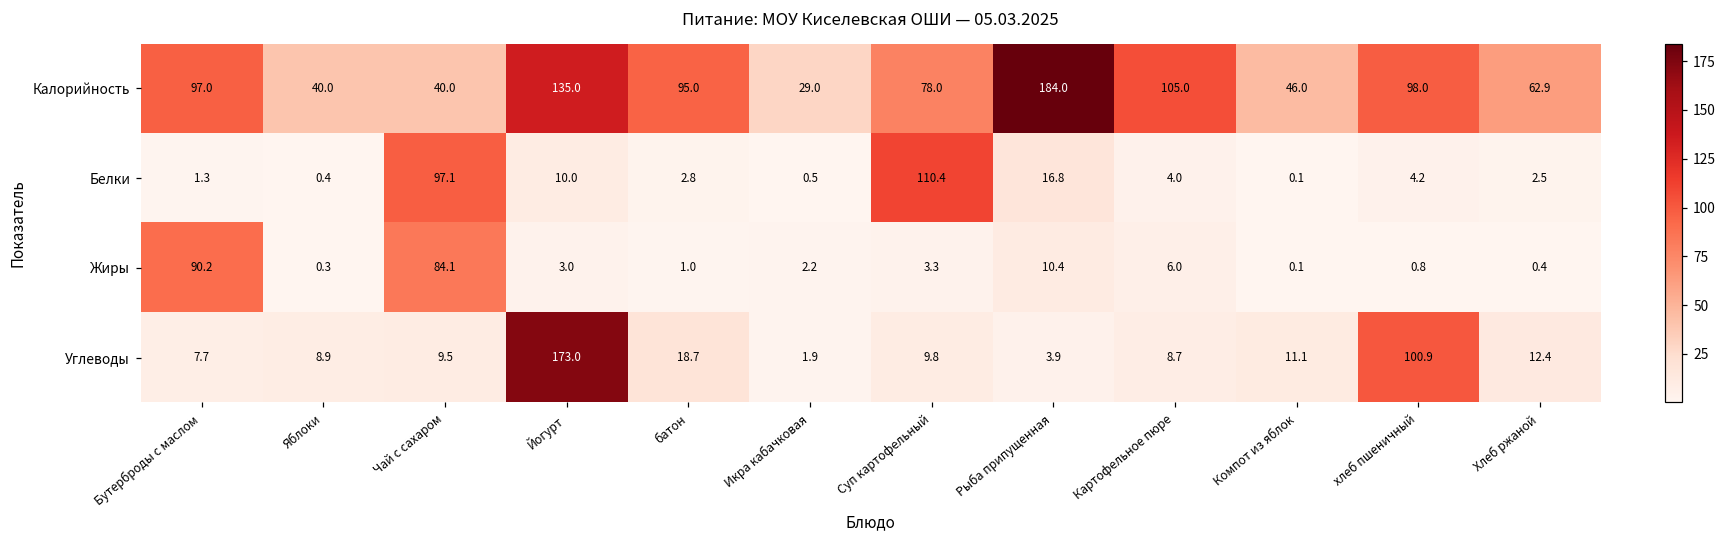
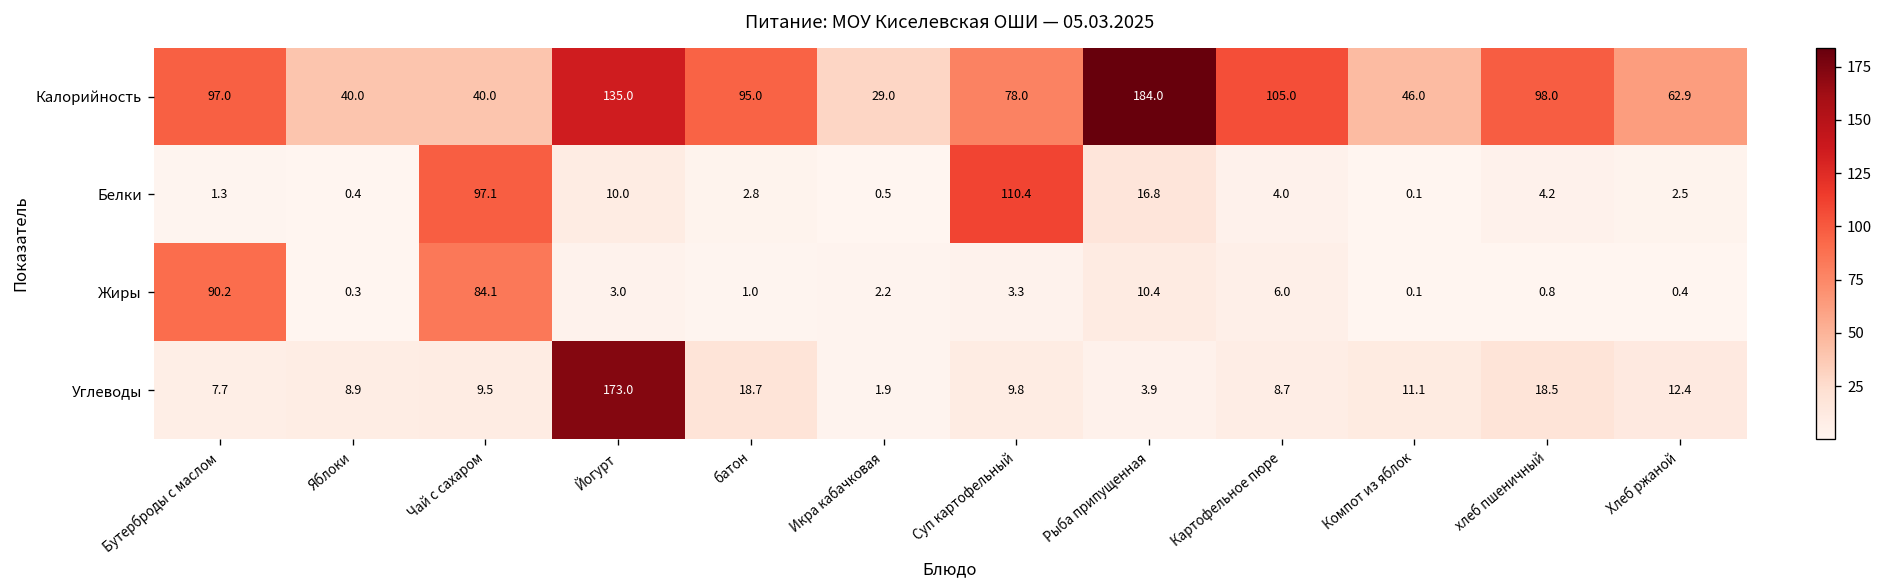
  {
    "Калорийность": {
      "Бутерброды с маслом": 97.0,
      "Яблоки": 40.0,
      "Чай с сахаром": 40.0,
      "Йогурт": 135.0,
      "батон": 95.0,
      "Икра кабачковая": 29.0,
      "Суп картофельный": 78.0,
      "Рыба припущенная": 184.0,
      "Картофельное пюре": 105.0,
      "Компот из яблок": 46.0,
      "хлеб пшеничный": 98.0,
      "Хлеб ржаной": 62.9
    },
    "Белки": {
      "Бутерброды с маслом": 1.3,
      "Яблоки": 0.4,
      "Чай с сахаром": 97.1,
      "Йогурт": 10.0,
      "батон": 2.8,
      "Икра кабачковая": 0.5,
      "Суп картофельный": 110.4,
      "Рыба припущенная": 16.8,
      "Картофельное пюре": 4.0,
      "Компот из яблок": 0.1,
      "хлеб пшеничный": 4.2,
      "Хлеб ржаной": 2.5
    },
    "Жиры": {
      "Бутерброды с маслом": 90.2,
      "Яблоки": 0.3,
      "Чай с сахаром": 84.1,
      "Йогурт": 3.0,
      "батон": 1.0,
      "Икра кабачковая": 2.2,
      "Суп картофельный": 3.3,
      "Рыба припущенная": 10.4,
      "Картофельное пюре": 6.0,
      "Компот из яблок": 0.1,
      "хлеб пшеничный": 0.8,
      "Хлеб ржаной": 0.4
    },
    "Углеводы": {
      "Бутерброды с маслом": 7.7,
      "Яблоки": 8.9,
      "Чай с сахаром": 9.5,
      "Йогурт": 173.0,
      "батон": 18.7,
      "Икра кабачковая": 1.9,
      "Суп картофельный": 9.8,
      "Рыба припущенная": 3.9,
      "Картофельное пюре": 8.7,
      "Компот из яблок": 11.1,
-     "хлеб пшеничный": 100.9,
+     "хлеб пшеничный": 18.5,
      "Хлеб ржаной": 12.4
    }
  }
